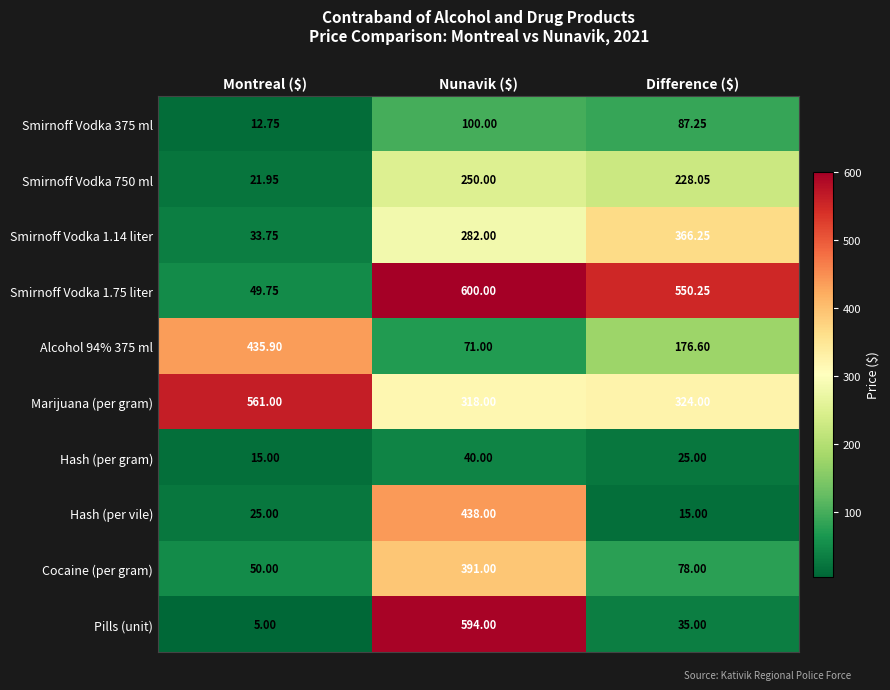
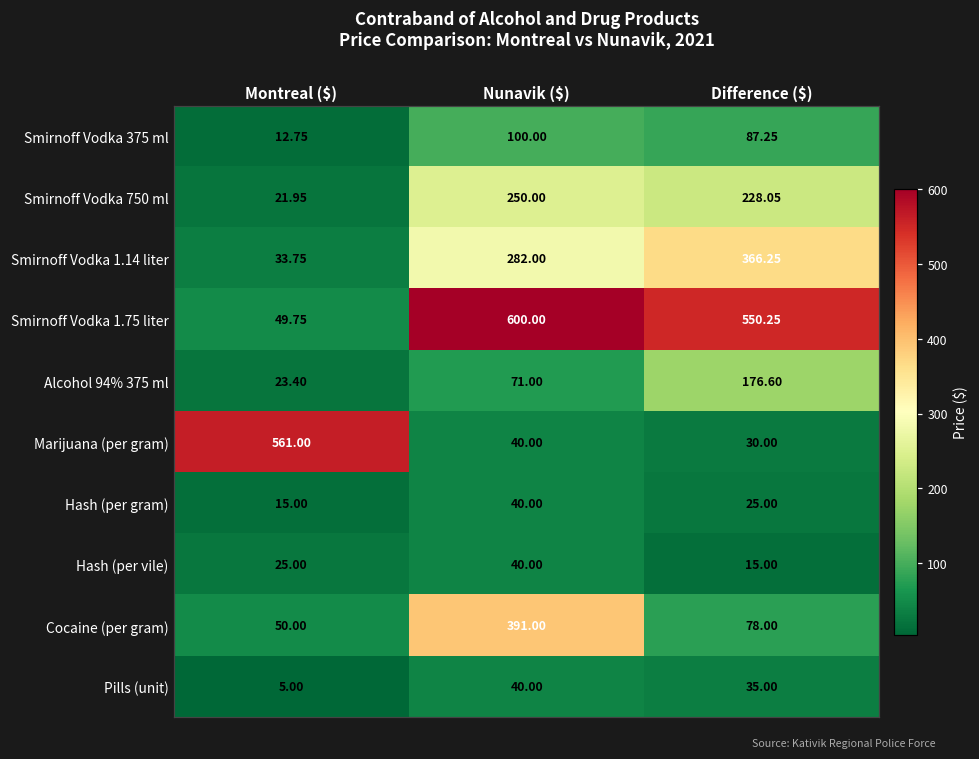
  {
    "Smirnoff Vodka 375 ml": {
      "Montreal ($)": 12.75,
      "Nunavik ($)": 100.00,
      "Difference ($)": 87.25
    },
    "Smirnoff Vodka 750 ml": {
      "Montreal ($)": 21.95,
      "Nunavik ($)": 250.00,
      "Difference ($)": 228.05
    },
    "Smirnoff Vodka 1.14 liter": {
      "Montreal ($)": 33.75,
      "Nunavik ($)": 282.00,
      "Difference ($)": 366.25
    },
    "Smirnoff Vodka 1.75 liter": {
      "Montreal ($)": 49.75,
      "Nunavik ($)": 600.00,
      "Difference ($)": 550.25
    },
    "Alcohol 94% 375 ml": {
-     "Montreal ($)": 435.90,
+     "Montreal ($)": 23.40,
      "Nunavik ($)": 71.00,
      "Difference ($)": 176.60
    },
    "Marijuana (per gram)": {
      "Montreal ($)": 561.00,
-     "Nunavik ($)": 318.00,
-     "Difference ($)": 324.00
+     "Nunavik ($)": 40.00,
+     "Difference ($)": 30.00
    },
    "Hash (per gram)": {
      "Montreal ($)": 15.00,
      "Nunavik ($)": 40.00,
      "Difference ($)": 25.00
    },
    "Hash (per vile)": {
      "Montreal ($)": 25.00,
-     "Nunavik ($)": 438.00,
+     "Nunavik ($)": 40.00,
      "Difference ($)": 15.00
    },
    "Cocaine (per gram)": {
      "Montreal ($)": 50.00,
      "Nunavik ($)": 391.00,
      "Difference ($)": 78.00
    },
    "Pills (unit)": {
      "Montreal ($)": 5.00,
-     "Nunavik ($)": 594.00,
+     "Nunavik ($)": 40.00,
      "Difference ($)": 35.00
    }
  }
